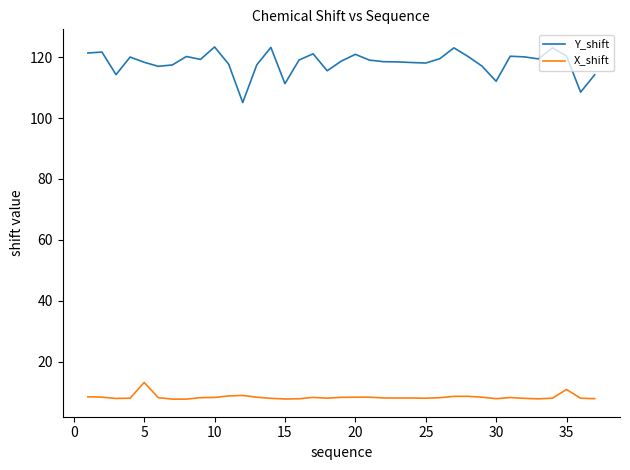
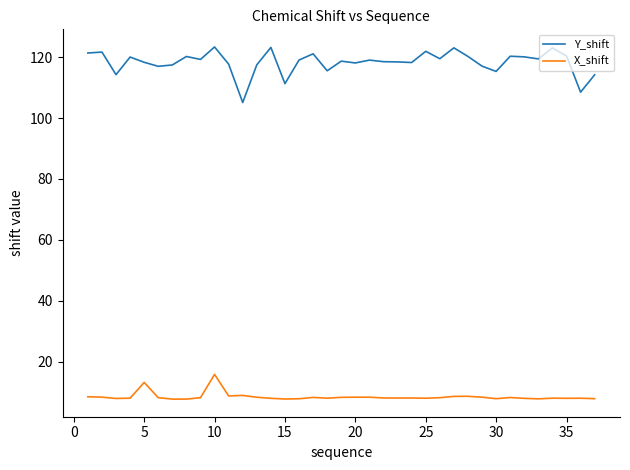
  {
    "Y_shift": {
      "5": 118,
      "10": 123,
      "15": 111,
-     "20": 121,
-     "25": 118,
-     "30": 112
+     "20": 118,
+     "25": 122,
+     "30": 115
    },
    "X_shift": {
      "5": 13,
-     "10": 8,
+     "10": 16,
      "15": 8,
      "20": 8,
      "25": 8,
      "30": 8,
-     "35": 11
+     "35": 8
    }
  }
